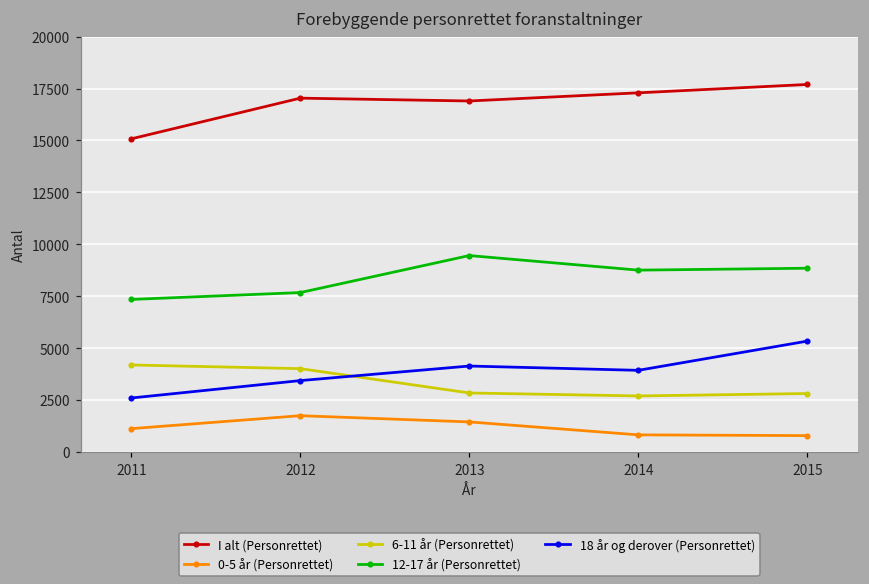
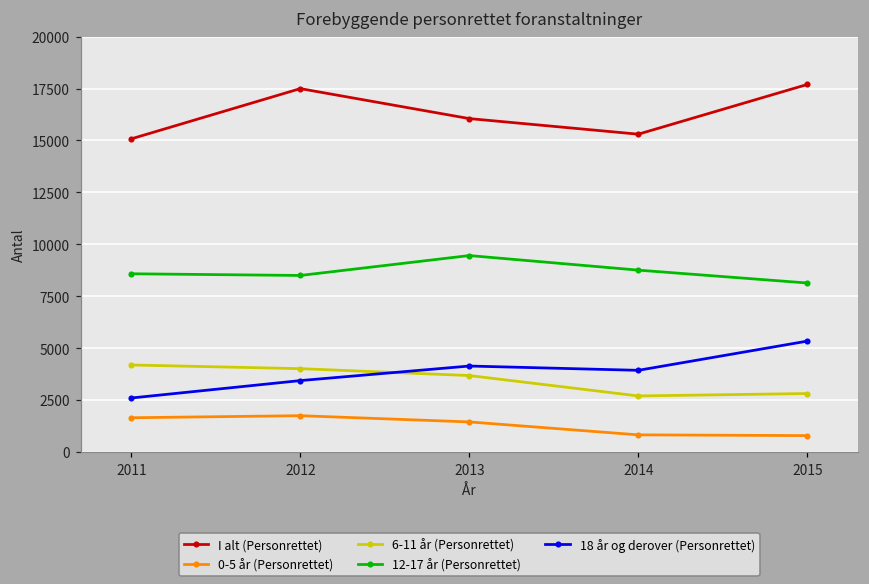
  {
    "I alt (Personrettet)": {
      "2011": 15100,
-     "2012": 17000,
-     "2013": 16900,
-     "2014": 17300,
+     "2012": 17500,
+     "2013": 16100,
+     "2014": 15300,
      "2015": 17700
    },
    "0-5 år (Personrettet)": {
-     "2011": 1100,
+     "2011": 1600,
      "2012": 1700,
      "2013": 1400,
      "2014": 800,
      "2015": 800
    },
    "6-11 år (Personrettet)": {
      "2011": 4200,
      "2012": 4000,
-     "2013": 2800,
+     "2013": 3700,
      "2014": 2700,
      "2015": 2800
    },
    "12-17 år (Personrettet)": {
-     "2011": 7300,
-     "2012": 7700,
+     "2011": 8600,
+     "2012": 8500,
      "2013": 9500,
      "2014": 8800,
-     "2015": 8800
+     "2015": 8100
    },
    "18 år og derover (Personrettet)": {
      "2011": 2600,
      "2012": 3400,
      "2013": 4100,
      "2014": 3900,
      "2015": 5300
    }
  }
